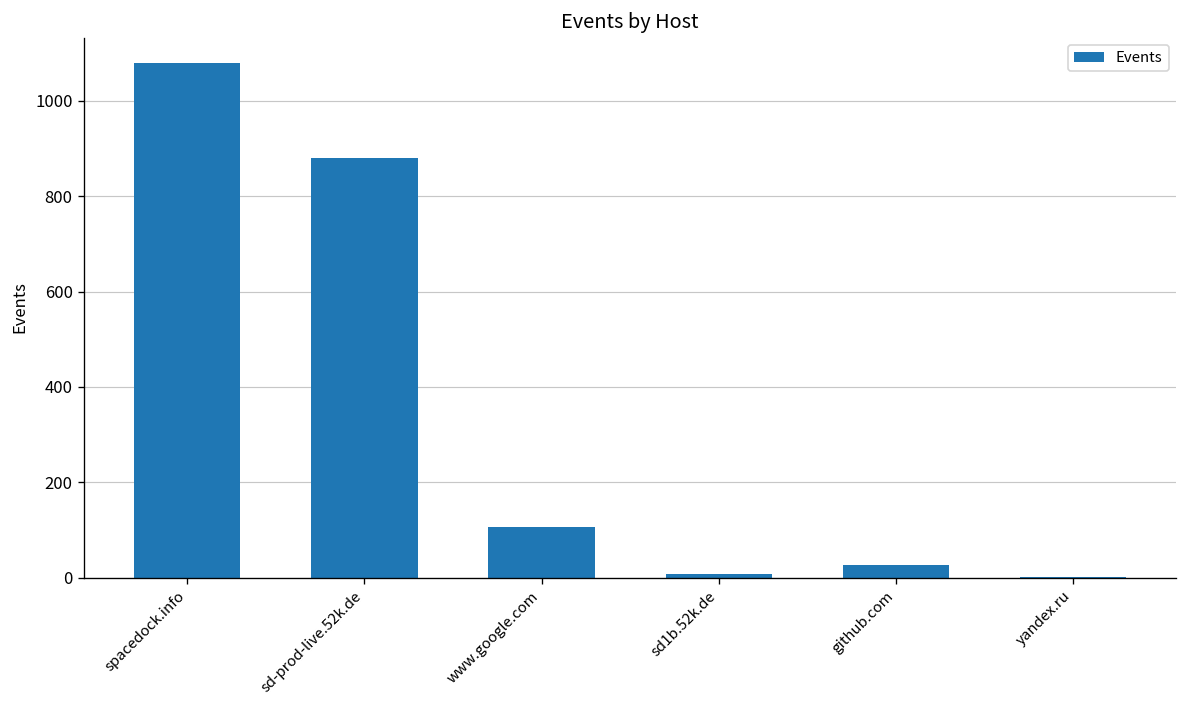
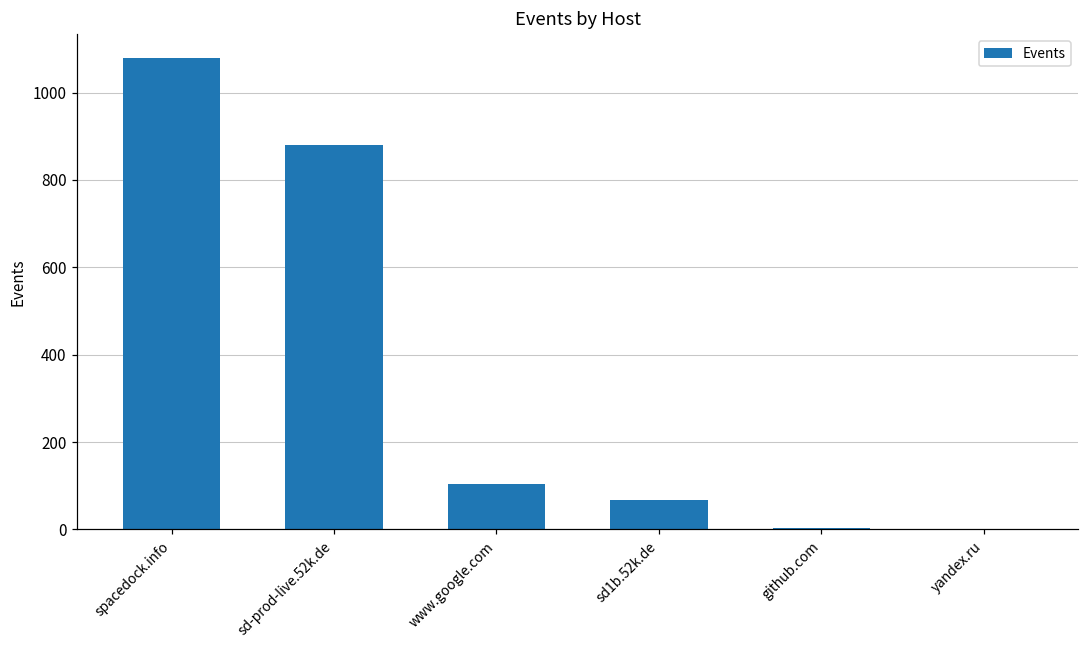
  {
    "spacedock.info": 1080,
    "sd-prod-live.52k.de": 880,
    "www.google.com": 110,
-   "sd1b.52k.de": 10,
-   "github.com": 30
+   "sd1b.52k.de": 70,
+   "github.com": 0
  }
